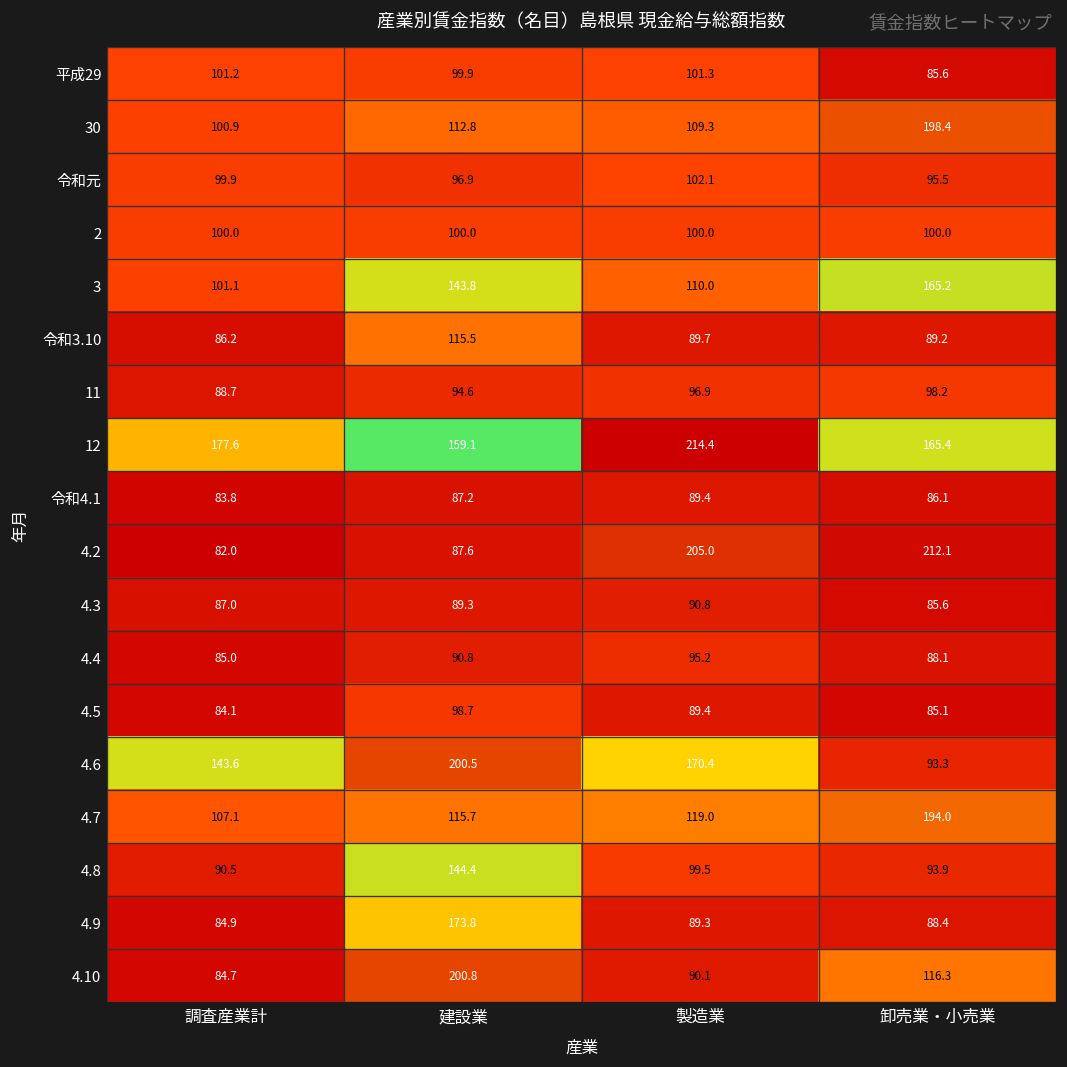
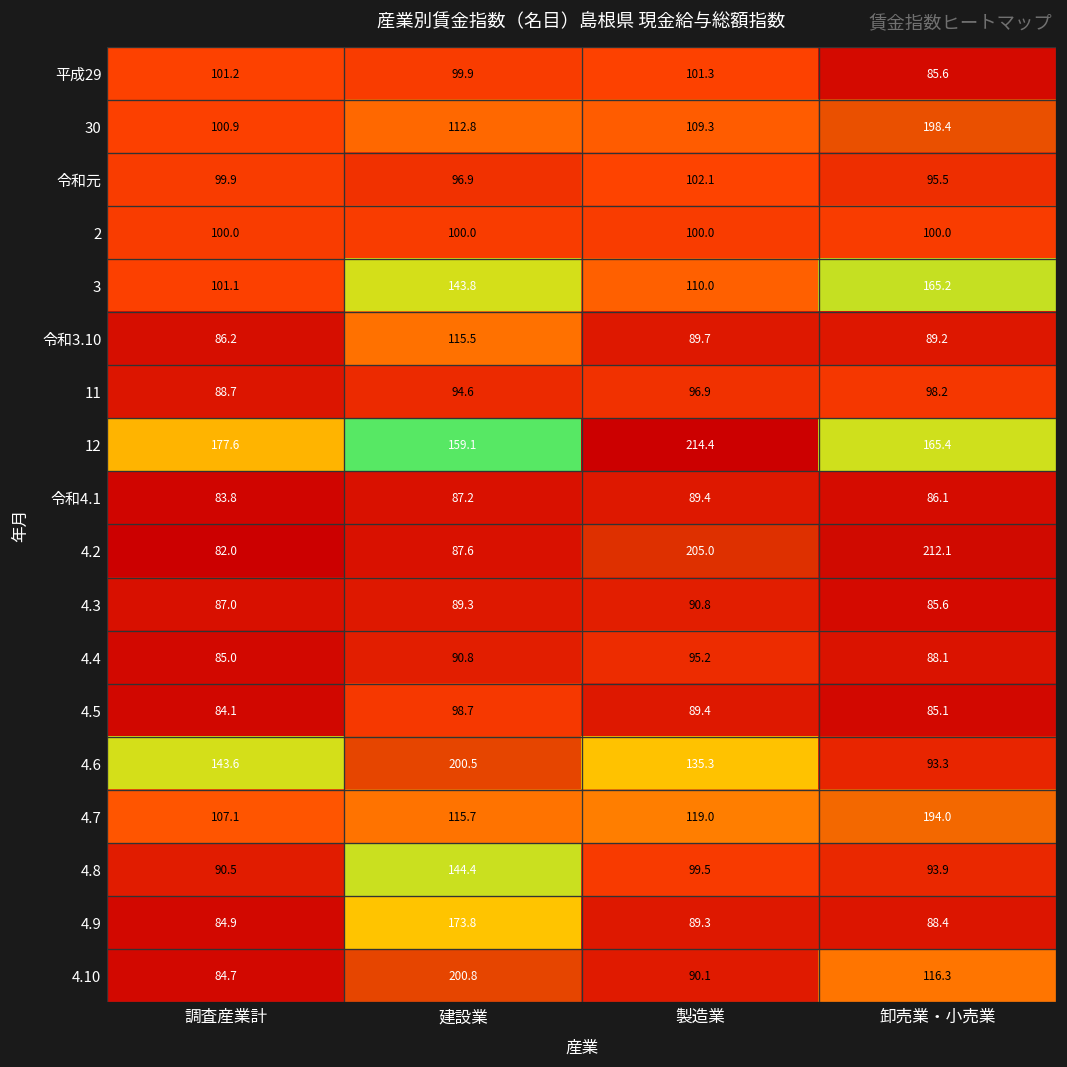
  {
    "平成29": {
      "調査産業計": 101.2,
      "建設業": 99.9,
      "製造業": 101.3,
      "卸売業・小売業": 85.6
    },
    "30": {
      "調査産業計": 100.9,
      "建設業": 112.8,
      "製造業": 109.3,
      "卸売業・小売業": 198.4
    },
    "令和元": {
      "調査産業計": 99.9,
      "建設業": 96.9,
      "製造業": 102.1,
      "卸売業・小売業": 95.5
    },
    "2": {
      "調査産業計": 100.0,
      "建設業": 100.0,
      "製造業": 100.0,
      "卸売業・小売業": 100.0
    },
    "3": {
      "調査産業計": 101.1,
      "建設業": 143.8,
      "製造業": 110.0,
      "卸売業・小売業": 165.2
    },
    "令和3.10": {
      "調査産業計": 86.2,
      "建設業": 115.5,
      "製造業": 89.7,
      "卸売業・小売業": 89.2
    },
    "11": {
      "調査産業計": 88.7,
      "建設業": 94.6,
      "製造業": 96.9,
      "卸売業・小売業": 98.2
    },
    "12": {
      "調査産業計": 177.6,
      "建設業": 159.1,
      "製造業": 214.4,
      "卸売業・小売業": 165.4
    },
    "令和4.1": {
      "調査産業計": 83.8,
      "建設業": 87.2,
      "製造業": 89.4,
      "卸売業・小売業": 86.1
    },
    "4.2": {
      "調査産業計": 82.0,
      "建設業": 87.6,
      "製造業": 205.0,
      "卸売業・小売業": 212.1
    },
    "4.3": {
      "調査産業計": 87.0,
      "建設業": 89.3,
      "製造業": 90.8,
      "卸売業・小売業": 85.6
    },
    "4.4": {
      "調査産業計": 85.0,
      "建設業": 90.8,
      "製造業": 95.2,
      "卸売業・小売業": 88.1
    },
    "4.5": {
      "調査産業計": 84.1,
      "建設業": 98.7,
      "製造業": 89.4,
      "卸売業・小売業": 85.1
    },
    "4.6": {
      "調査産業計": 143.6,
      "建設業": 200.5,
-     "製造業": 170.4,
+     "製造業": 135.3,
      "卸売業・小売業": 93.3
    },
    "4.7": {
      "調査産業計": 107.1,
      "建設業": 115.7,
      "製造業": 119.0,
      "卸売業・小売業": 194.0
    },
    "4.8": {
      "調査産業計": 90.5,
      "建設業": 144.4,
      "製造業": 99.5,
      "卸売業・小売業": 93.9
    },
    "4.9": {
      "調査産業計": 84.9,
      "建設業": 173.8,
      "製造業": 89.3,
      "卸売業・小売業": 88.4
    },
    "4.10": {
      "調査産業計": 84.7,
      "建設業": 200.8,
      "製造業": 90.1,
      "卸売業・小売業": 116.3
    }
  }
